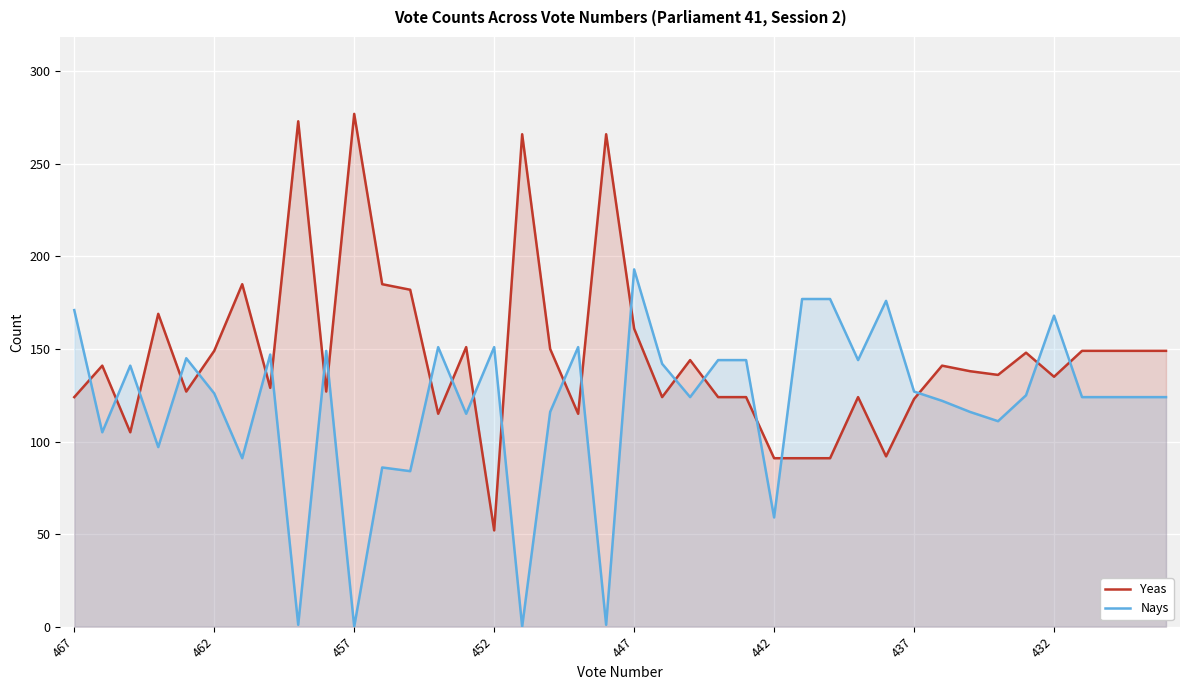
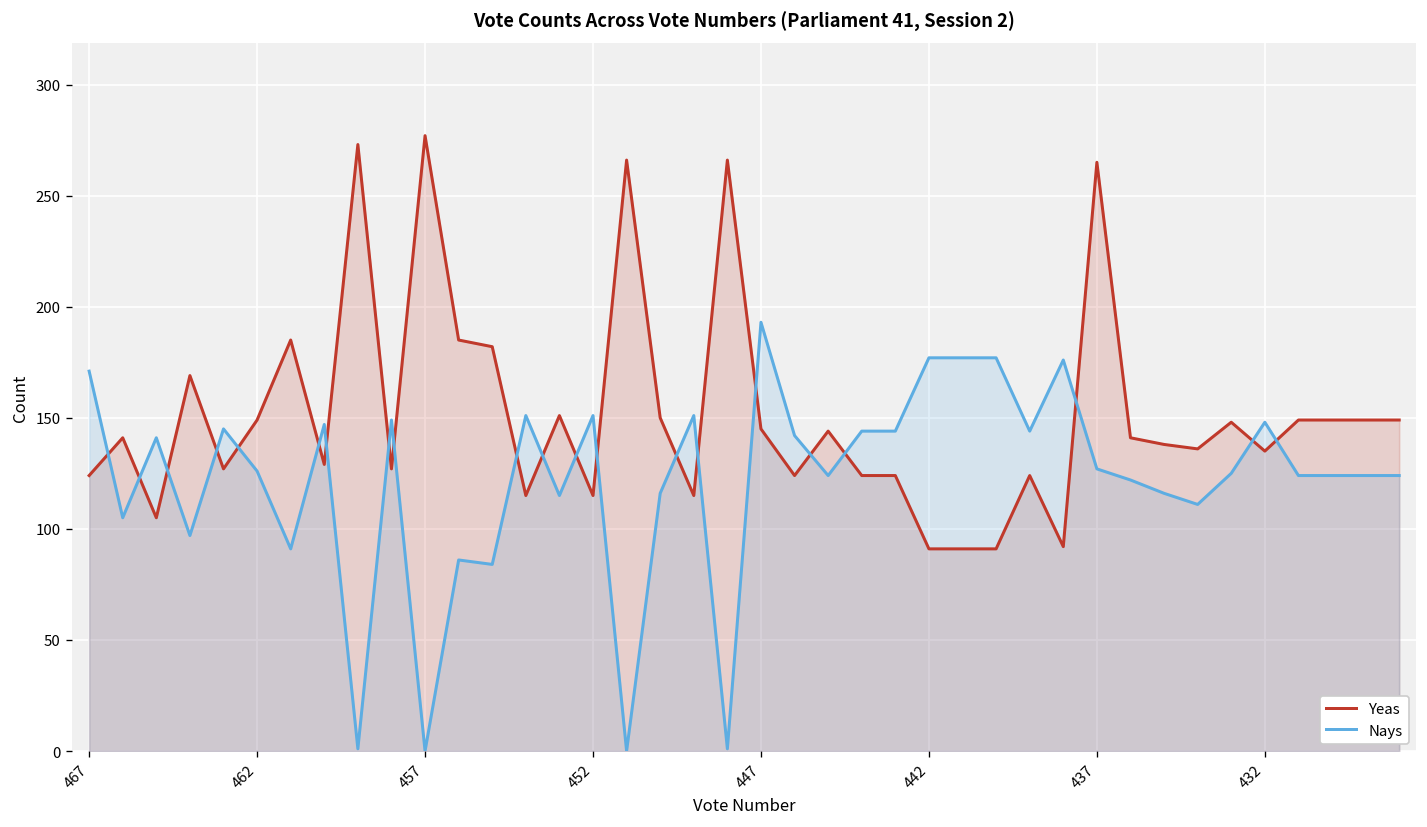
  {
    "Yeas": {
      "467": 124,
      "462": 149,
      "457": 277,
-     "452": 52,
-     "447": 161,
+     "452": 115,
+     "447": 145,
      "442": 91,
-     "437": 123,
+     "437": 265,
      "432": 135
    },
    "Nays": {
      "467": 171,
      "462": 126,
      "457": 0,
      "452": 151,
      "447": 193,
-     "442": 59,
+     "442": 177,
      "437": 127,
-     "432": 168
+     "432": 148
    }
  }
